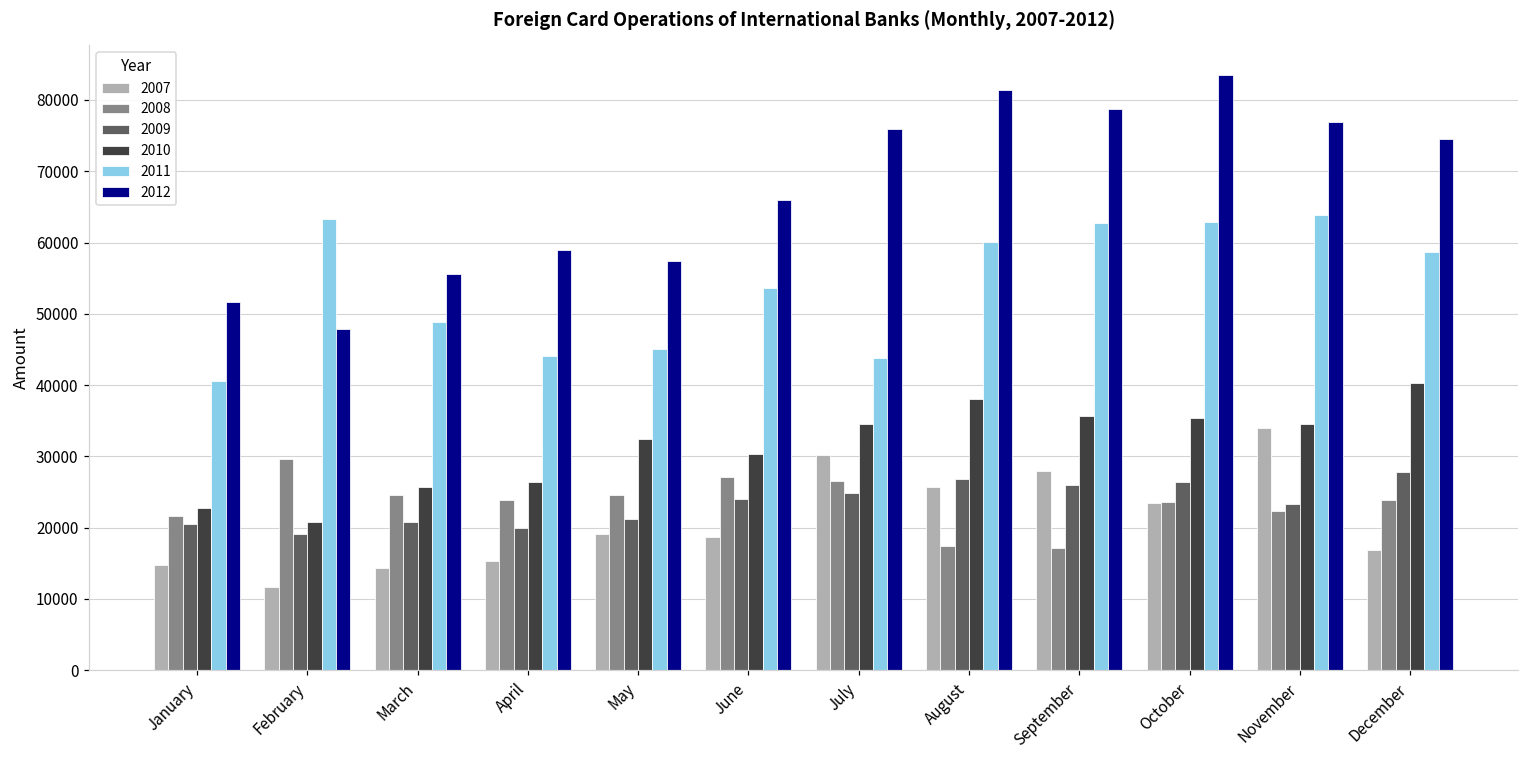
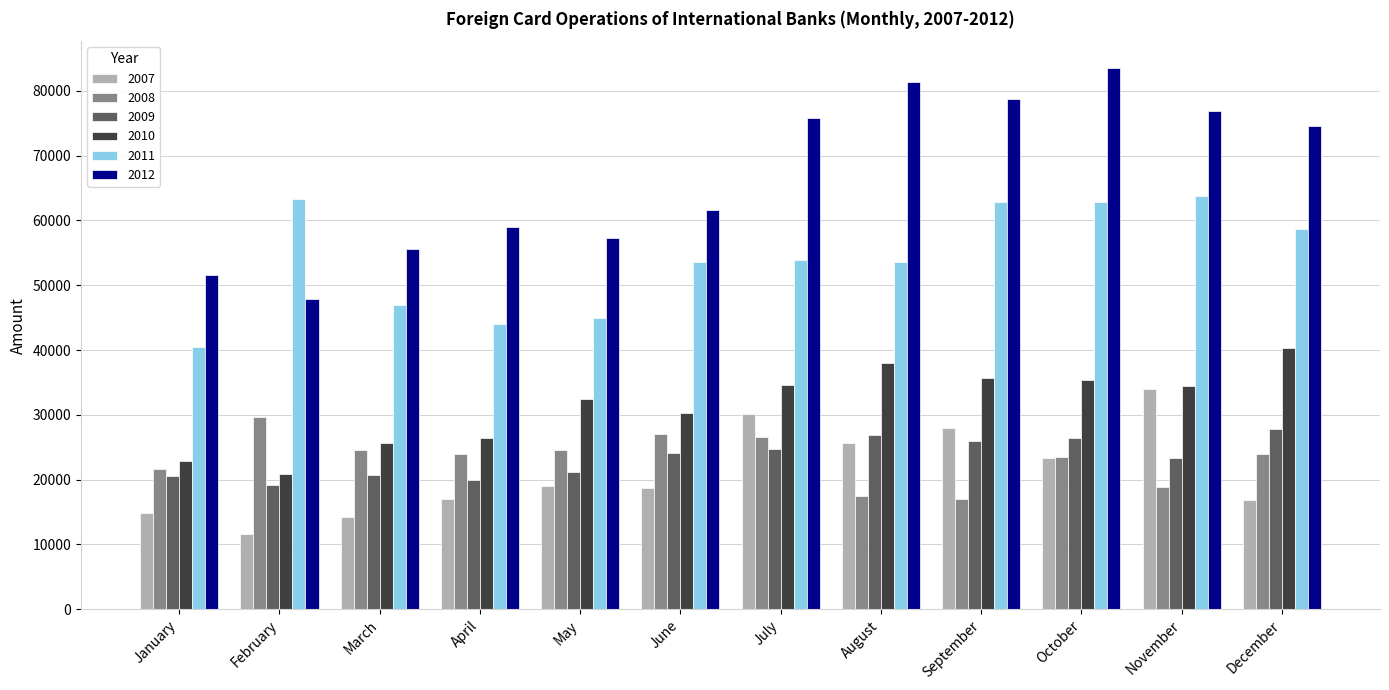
  {
    "2007": {
      "January": 15000,
      "February": 12000,
      "March": 14000,
-     "April": 15000,
+     "April": 17000,
      "May": 19000,
      "June": 19000,
      "July": 30000,
      "August": 26000,
      "September": 28000,
      "October": 23000,
      "November": 34000,
      "December": 17000
    },
    "2008": {
      "January": 22000,
      "February": 30000,
      "March": 25000,
      "April": 24000,
      "May": 25000,
      "June": 27000,
      "July": 27000,
      "August": 17000,
      "September": 17000,
      "October": 24000,
-     "November": 22000,
+     "November": 19000,
      "December": 24000
    },
    "2011": {
      "January": 41000,
      "February": 63000,
-     "March": 49000,
+     "March": 47000,
      "April": 44000,
      "May": 45000,
      "June": 54000,
-     "July": 44000,
-     "August": 60000,
+     "July": 54000,
+     "August": 54000,
      "September": 63000,
      "October": 63000,
      "November": 64000,
      "December": 59000
    },
    "2012": {
      "January": 52000,
      "February": 48000,
      "March": 56000,
      "April": 59000,
      "May": 57000,
-     "June": 66000,
+     "June": 62000,
      "July": 76000,
      "August": 81000,
      "September": 79000,
      "October": 83000,
      "November": 77000,
      "December": 75000
    }
  }
